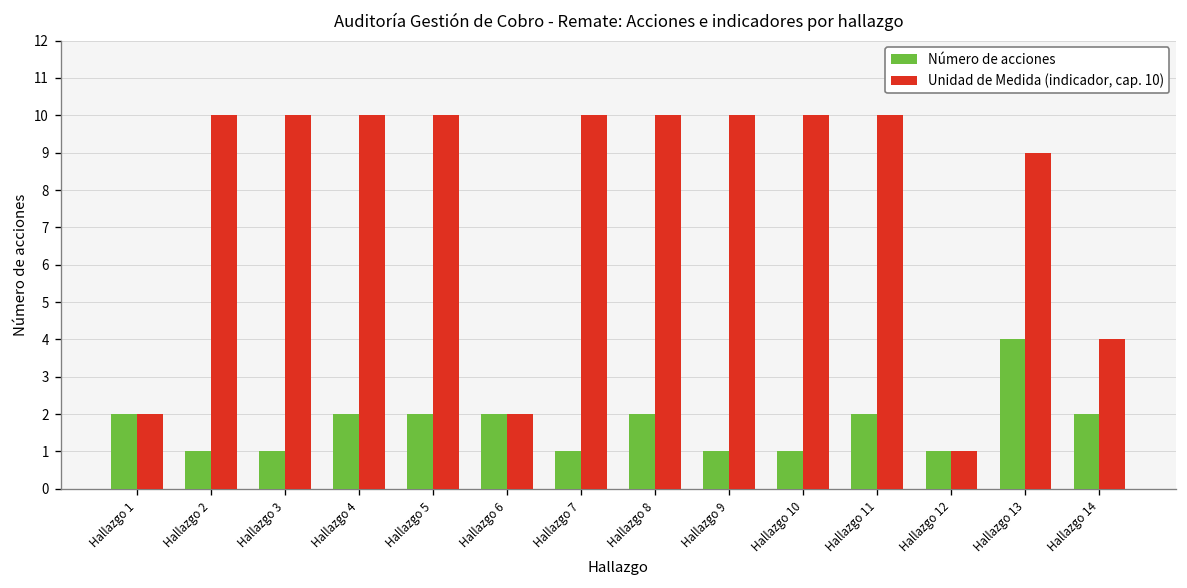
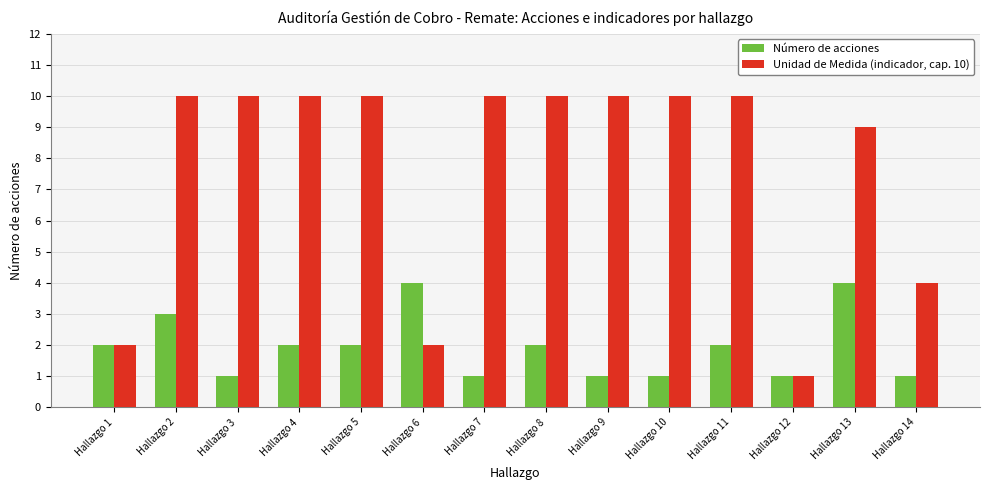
  {
    "Número de acciones": {
      "Hallazgo 1": 2,
-     "Hallazgo 2": 1,
+     "Hallazgo 2": 3,
      "Hallazgo 3": 1,
      "Hallazgo 4": 2,
      "Hallazgo 5": 2,
-     "Hallazgo 6": 2,
+     "Hallazgo 6": 4,
      "Hallazgo 7": 1,
      "Hallazgo 8": 2,
      "Hallazgo 9": 1,
      "Hallazgo 10": 1,
      "Hallazgo 11": 2,
      "Hallazgo 12": 1,
      "Hallazgo 13": 4,
-     "Hallazgo 14": 2
+     "Hallazgo 14": 1
    },
    "Unidad de Medida (indicador, cap. 10)": {
      "Hallazgo 1": 2,
      "Hallazgo 2": 10,
      "Hallazgo 3": 10,
      "Hallazgo 4": 10,
      "Hallazgo 5": 10,
      "Hallazgo 6": 2,
      "Hallazgo 7": 10,
      "Hallazgo 8": 10,
      "Hallazgo 9": 10,
      "Hallazgo 10": 10,
      "Hallazgo 11": 10,
      "Hallazgo 12": 1,
      "Hallazgo 13": 9,
      "Hallazgo 14": 4
    }
  }
